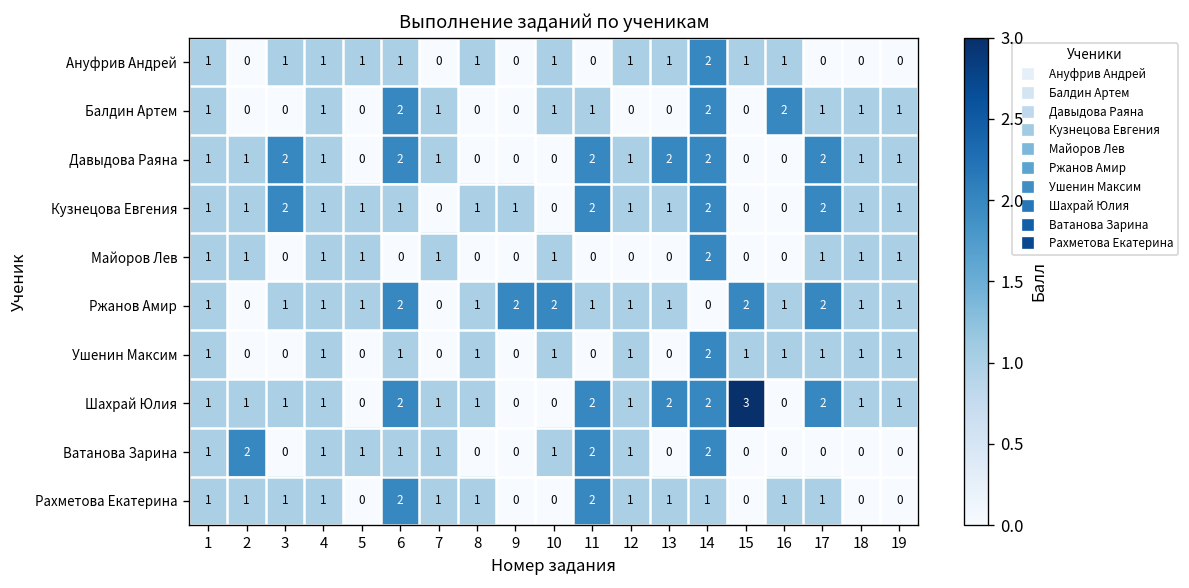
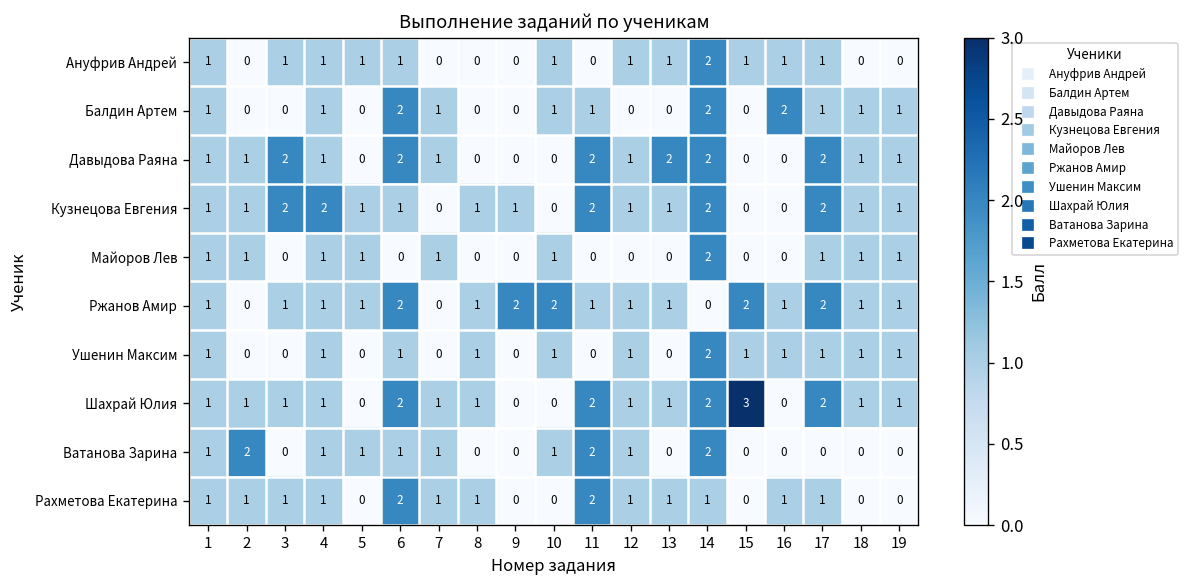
  {
    "Ануфрив Андрей": {
      "1": 1,
      "2": 0,
      "3": 1,
      "4": 1,
      "5": 1,
      "6": 1,
      "7": 0,
-     "8": 1,
+     "8": 0,
      "9": 0,
      "10": 1,
      "11": 0,
      "12": 1,
      "13": 1,
      "14": 2,
      "15": 1,
      "16": 1,
-     "17": 0,
+     "17": 1,
      "18": 0,
      "19": 0
    },
    "Балдин Артем": {
      "1": 1,
      "2": 0,
      "3": 0,
      "4": 1,
      "5": 0,
      "6": 2,
      "7": 1,
      "8": 0,
      "9": 0,
      "10": 1,
      "11": 1,
      "12": 0,
      "13": 0,
      "14": 2,
      "15": 0,
      "16": 2,
      "17": 1,
      "18": 1,
      "19": 1
    },
    "Давыдова Раяна": {
      "1": 1,
      "2": 1,
      "3": 2,
      "4": 1,
      "5": 0,
      "6": 2,
      "7": 1,
      "8": 0,
      "9": 0,
      "10": 0,
      "11": 2,
      "12": 1,
      "13": 2,
      "14": 2,
      "15": 0,
      "16": 0,
      "17": 2,
      "18": 1,
      "19": 1
    },
    "Кузнецова Евгения": {
      "1": 1,
      "2": 1,
      "3": 2,
-     "4": 1,
+     "4": 2,
      "5": 1,
      "6": 1,
      "7": 0,
      "8": 1,
      "9": 1,
      "10": 0,
      "11": 2,
      "12": 1,
      "13": 1,
      "14": 2,
      "15": 0,
      "16": 0,
      "17": 2,
      "18": 1,
      "19": 1
    },
    "Майоров Лев": {
      "1": 1,
      "2": 1,
      "3": 0,
      "4": 1,
      "5": 1,
      "6": 0,
      "7": 1,
      "8": 0,
      "9": 0,
      "10": 1,
      "11": 0,
      "12": 0,
      "13": 0,
      "14": 2,
      "15": 0,
      "16": 0,
      "17": 1,
      "18": 1,
      "19": 1
    },
    "Ржанов Амир": {
      "1": 1,
      "2": 0,
      "3": 1,
      "4": 1,
      "5": 1,
      "6": 2,
      "7": 0,
      "8": 1,
      "9": 2,
      "10": 2,
      "11": 1,
      "12": 1,
      "13": 1,
      "14": 0,
      "15": 2,
      "16": 1,
      "17": 2,
      "18": 1,
      "19": 1
    },
    "Ушенин Максим": {
      "1": 1,
      "2": 0,
      "3": 0,
      "4": 1,
      "5": 0,
      "6": 1,
      "7": 0,
      "8": 1,
      "9": 0,
      "10": 1,
      "11": 0,
      "12": 1,
      "13": 0,
      "14": 2,
      "15": 1,
      "16": 1,
      "17": 1,
      "18": 1,
      "19": 1
    },
    "Шахрай Юлия": {
      "1": 1,
      "2": 1,
      "3": 1,
      "4": 1,
      "5": 0,
      "6": 2,
      "7": 1,
      "8": 1,
      "9": 0,
      "10": 0,
      "11": 2,
      "12": 1,
-     "13": 2,
+     "13": 1,
      "14": 2,
      "15": 3,
      "16": 0,
      "17": 2,
      "18": 1,
      "19": 1
    },
    "Ватанова Зарина": {
      "1": 1,
      "2": 2,
      "3": 0,
      "4": 1,
      "5": 1,
      "6": 1,
      "7": 1,
      "8": 0,
      "9": 0,
      "10": 1,
      "11": 2,
      "12": 1,
      "13": 0,
      "14": 2,
      "15": 0,
      "16": 0,
      "17": 0,
      "18": 0,
      "19": 0
    },
    "Рахметова Екатерина": {
      "1": 1,
      "2": 1,
      "3": 1,
      "4": 1,
      "5": 0,
      "6": 2,
      "7": 1,
      "8": 1,
      "9": 0,
      "10": 0,
      "11": 2,
      "12": 1,
      "13": 1,
      "14": 1,
      "15": 0,
      "16": 1,
      "17": 1,
      "18": 0,
      "19": 0
    }
  }
